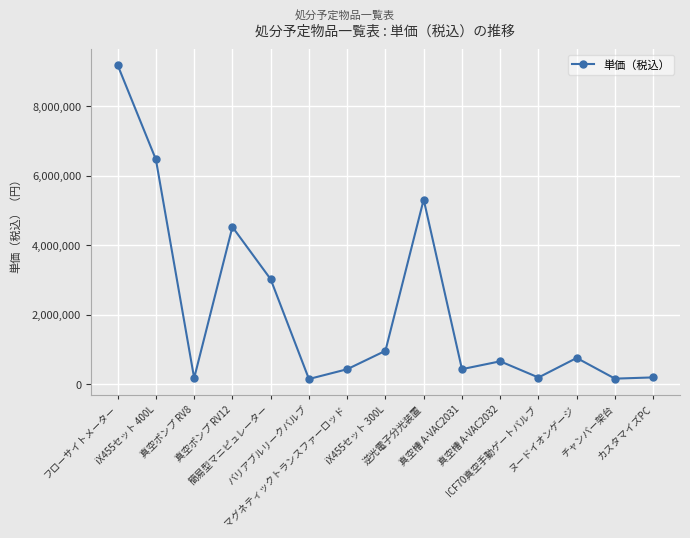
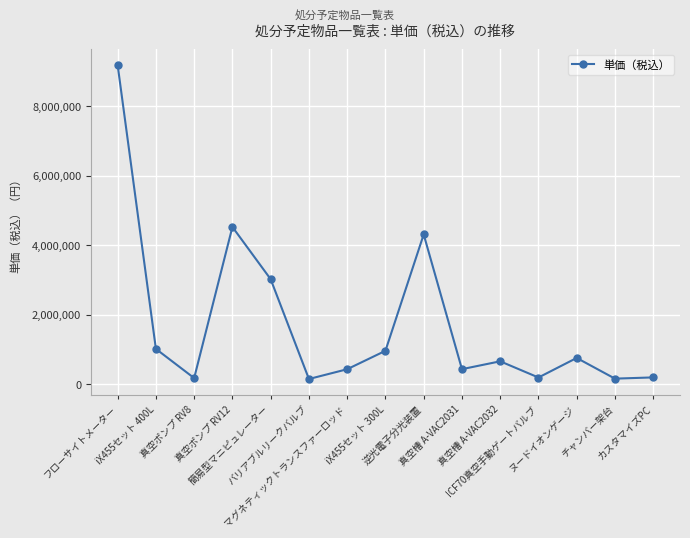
  {
    "フローサイトメーター": "9,200,000",
-   "iX455セット 400L": "6,500,000",
+   "iX455セット 400L": "1,000,000",
    "真空ポンプ RV8": "200,000",
    "真空ポンプ RV12": "4,500,000",
    "簡易型マニピュレーター": "3,000,000",
    "バリアブルリークバルブ": "200,000",
    "マグネティックトランスファーロッド": "400,000",
    "iX455セット 300L": "1,000,000",
-   "逆光電子分光装置": "5,300,000",
+   "逆光電子分光装置": "4,300,000",
    "真空槽 A-VAC2031": "400,000",
    "真空槽 A-VAC2032": "700,000",
    "ICF70真空手動ゲートバルブ": "200,000",
    "ヌードイオンゲージ": "800,000",
    "チャンバー架台": "200,000",
    "カスタマイズPC": "200,000"
  }
